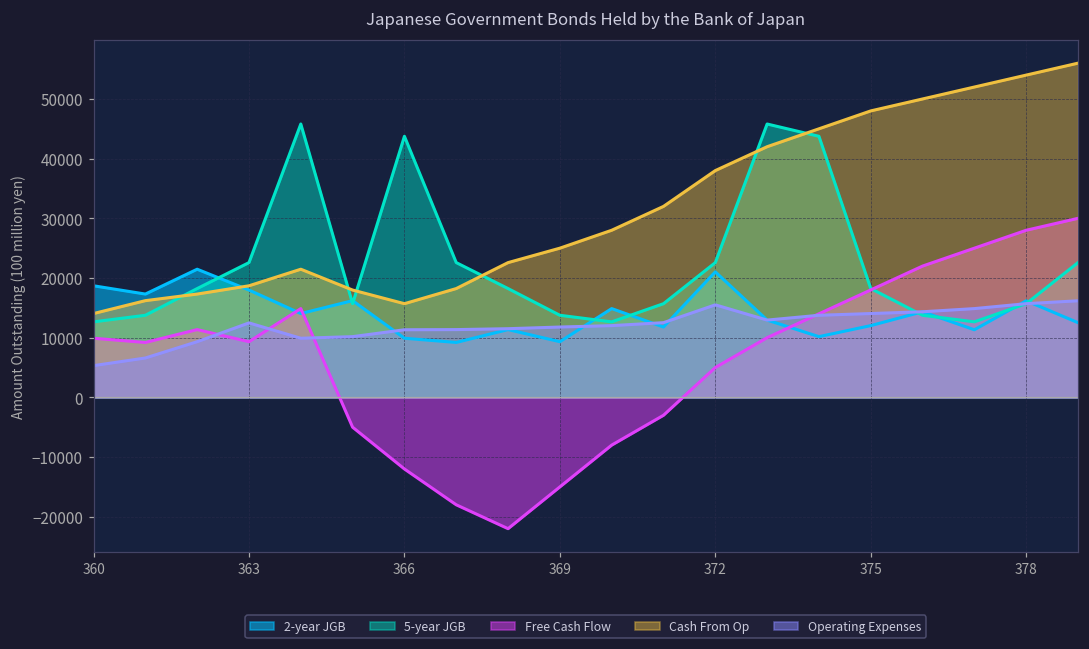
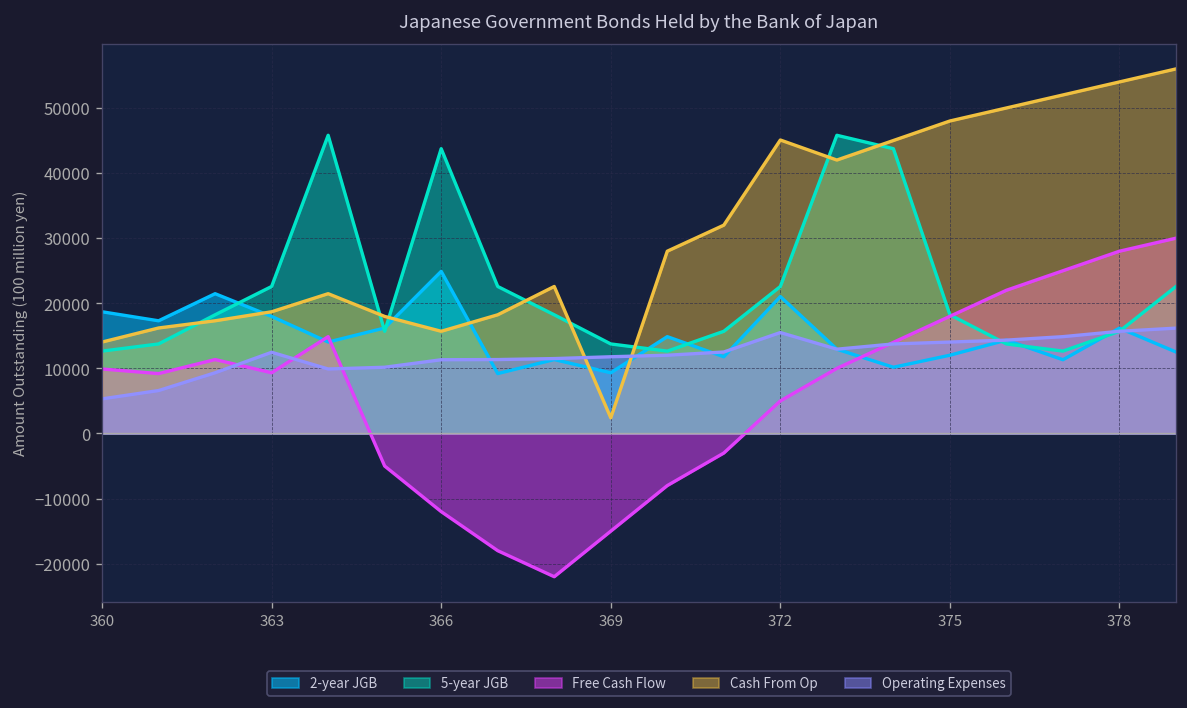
  {
    "2-year JGB": {
      "360": 19000,
      "363": 18000,
-     "366": 10000,
+     "366": 25000,
      "369": 9000,
      "372": 21000,
      "375": 12000,
      "378": 16000
    },
    "5-year JGB": {
      "360": 13000,
      "363": 23000,
      "366": 44000,
      "369": 14000,
      "372": 23000
    },
    "Cash From Op": {
      "360": 14000,
      "363": 19000,
      "366": 16000,
-     "369": 25000,
-     "372": 38000,
+     "369": 2000,
+     "372": 45000,
      "375": 48000,
      "378": 54000
    },
    "Operating Expenses": {
      "360": 5000,
      "363": 12000,
      "366": 11000,
      "369": 12000,
      "372": 16000,
      "375": 14000
    }
  }
